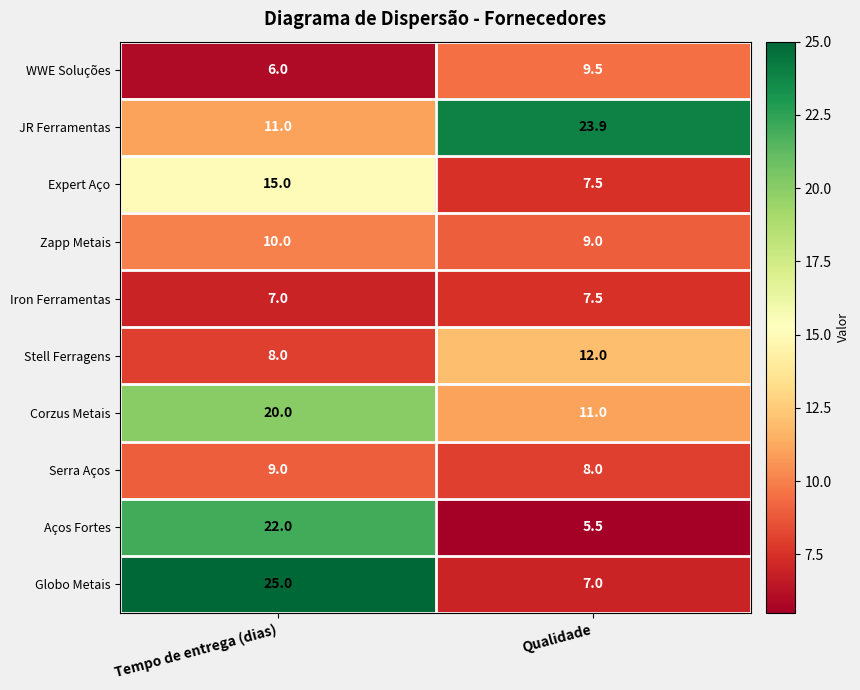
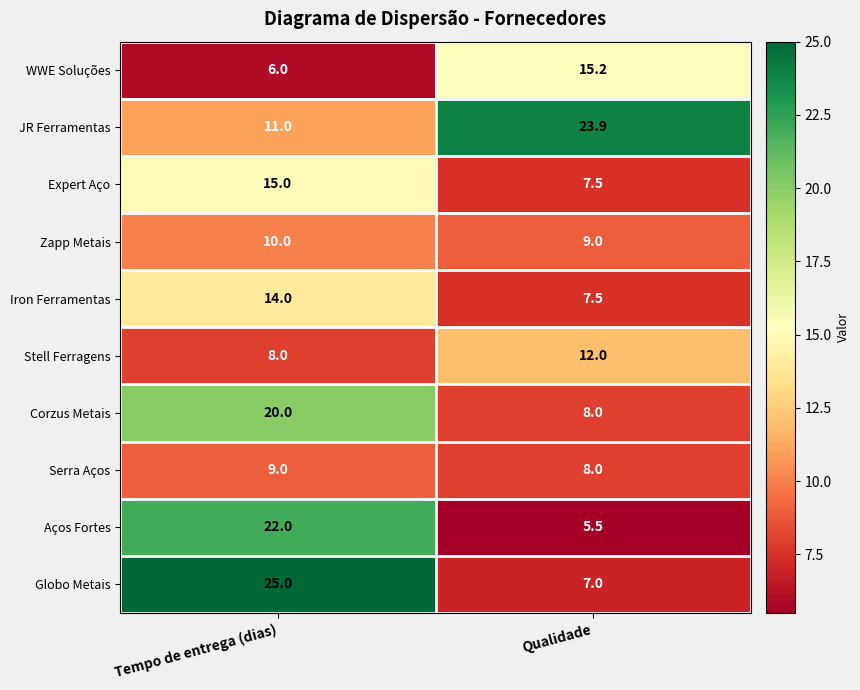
  {
    "WWE Soluções": {
      "Tempo de entrega (dias)": 6.0,
-     "Qualidade": 9.5
+     "Qualidade": 15.2
    },
    "JR Ferramentas": {
      "Tempo de entrega (dias)": 11.0,
      "Qualidade": 23.9
    },
    "Expert Aço": {
      "Tempo de entrega (dias)": 15.0,
      "Qualidade": 7.5
    },
    "Zapp Metais": {
      "Tempo de entrega (dias)": 10.0,
      "Qualidade": 9.0
    },
    "Iron Ferramentas": {
-     "Tempo de entrega (dias)": 7.0,
+     "Tempo de entrega (dias)": 14.0,
      "Qualidade": 7.5
    },
    "Stell Ferragens": {
      "Tempo de entrega (dias)": 8.0,
      "Qualidade": 12.0
    },
    "Corzus Metais": {
      "Tempo de entrega (dias)": 20.0,
-     "Qualidade": 11.0
+     "Qualidade": 8.0
    },
    "Serra Aços": {
      "Tempo de entrega (dias)": 9.0,
      "Qualidade": 8.0
    },
    "Aços Fortes": {
      "Tempo de entrega (dias)": 22.0,
      "Qualidade": 5.5
    },
    "Globo Metais": {
      "Tempo de entrega (dias)": 25.0,
      "Qualidade": 7.0
    }
  }
